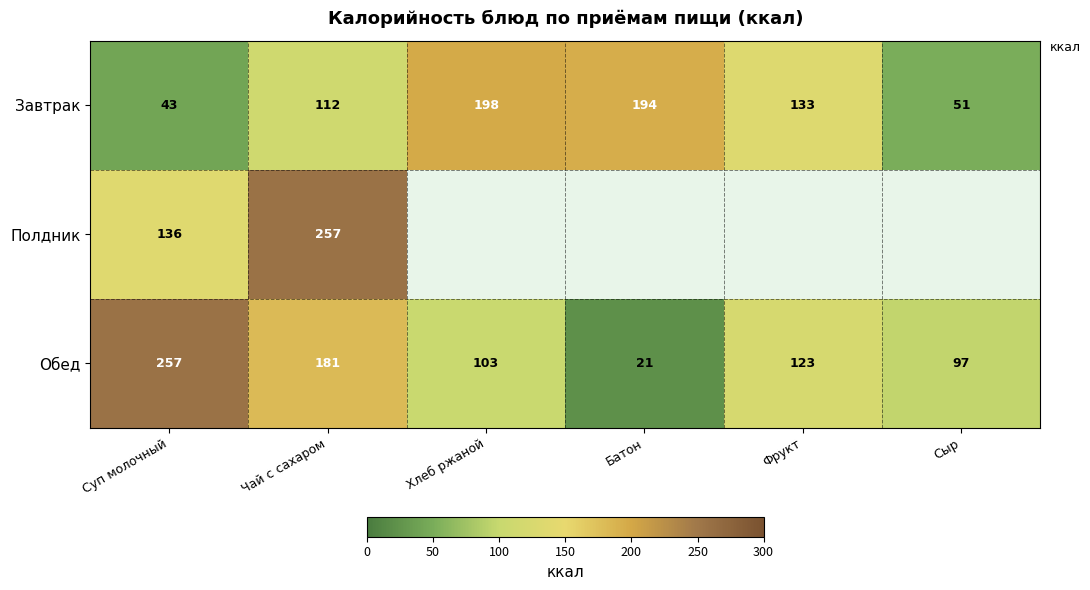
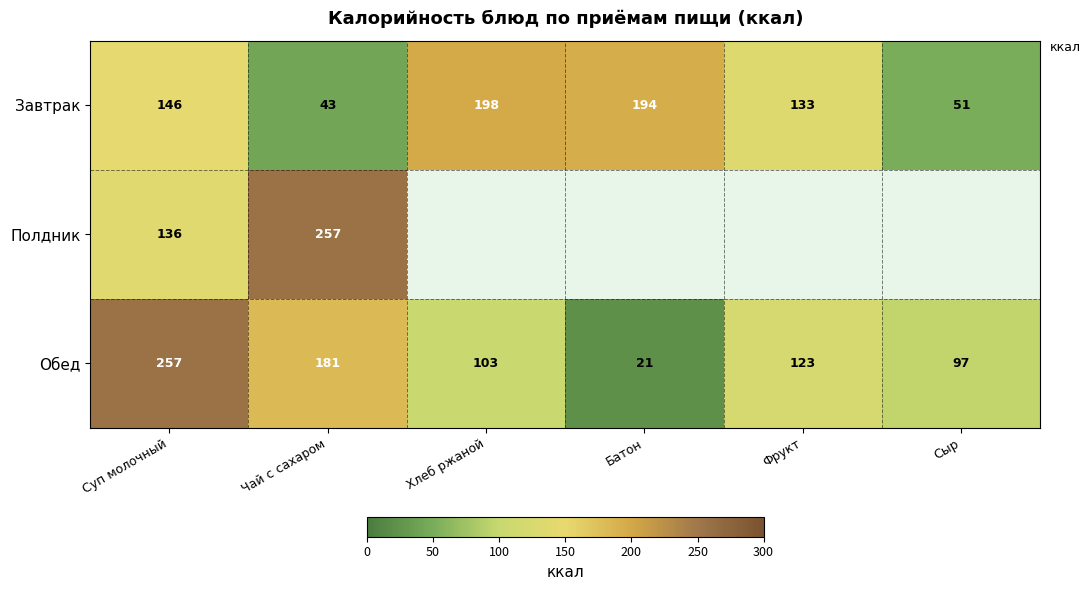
  {
    "Завтрак": {
-     "Суп молочный": 43,
-     "Чай с сахаром": 112,
+     "Суп молочный": 146,
+     "Чай с сахаром": 43,
      "Хлеб ржаной": 198,
      "Батон": 194,
      "Фрукт": 133,
      "Сыр": 51
    },
    "Полдник": {
      "Суп молочный": 136,
      "Чай с сахаром": 257
    },
    "Обед": {
      "Суп молочный": 257,
      "Чай с сахаром": 181,
      "Хлеб ржаной": 103,
      "Батон": 21,
      "Фрукт": 123,
      "Сыр": 97
    }
  }
